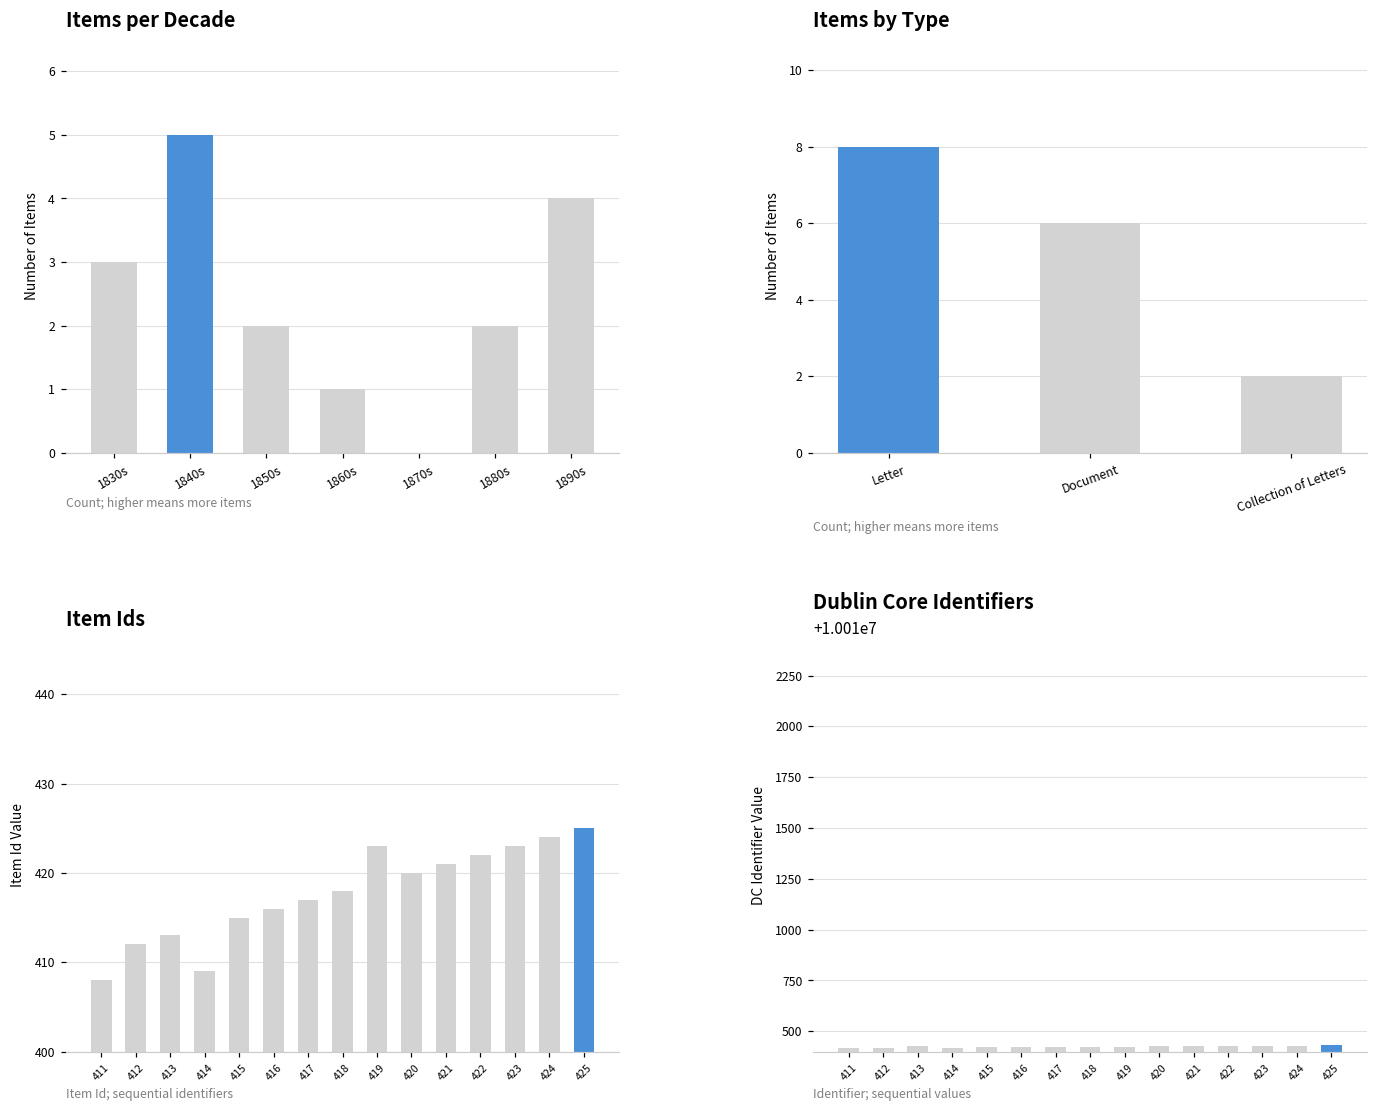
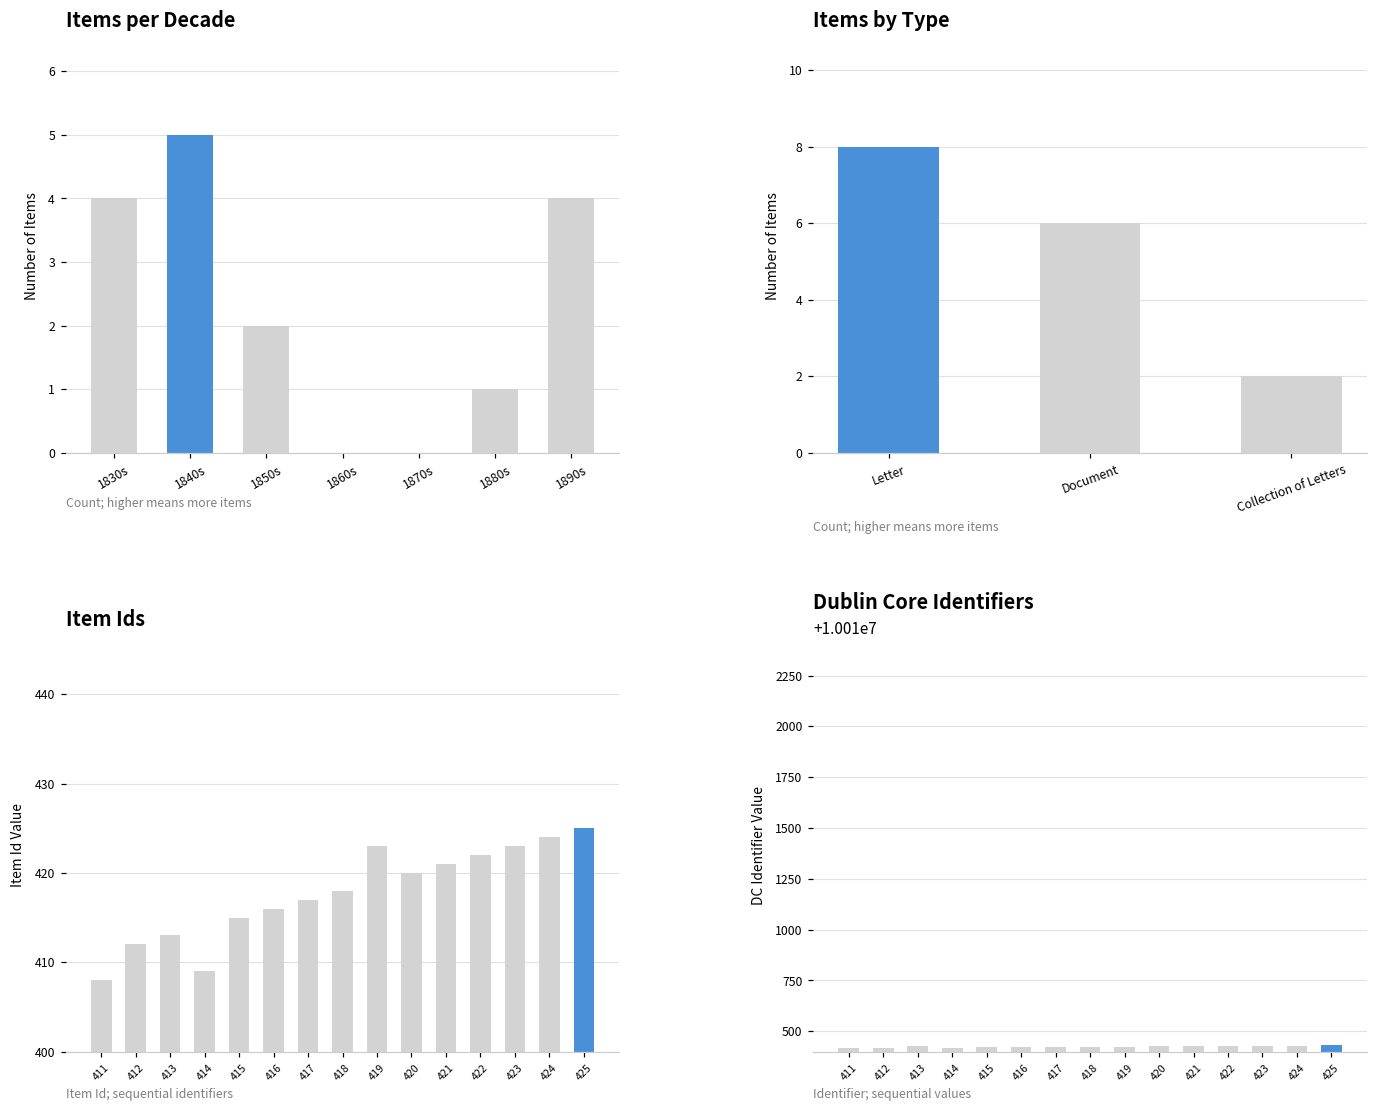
  {
    "Items per Decade": {
-     "1830s": 3,
+     "1830s": 4,
      "1840s": 5,
      "1850s": 2,
-     "1860s": 1,
+     "1860s": 0,
      "1870s": 0,
-     "1880s": 2,
+     "1880s": 1,
      "1890s": 4
    },
    "Items by Type": {
      "Letter": 8.0,
      "Document": 6.0,
      "Collection of Letters": 2.0
    },
    "Item Ids": {
      "411": 408,
      "412": 412,
      "413": 413,
      "414": 409,
      "415": 415,
      "416": 416,
      "417": 417,
      "418": 418,
      "419": 423,
      "420": 420,
      "421": 421,
      "422": 422,
      "423": 423,
      "424": 424,
      "425": 425
    },
    "Dublin Core Identifiers": {
      "411": 10010420,
      "412": 10010420,
      "413": 10010430,
      "414": 10010420,
      "415": 10010420,
      "416": 10010420,
      "417": 10010420,
      "418": 10010420,
      "419": 10010420,
      "420": 10010430,
      "421": 10010430,
      "422": 10010430,
      "423": 10010430,
      "424": 10010430,
      "425": 10010430
    }
  }
